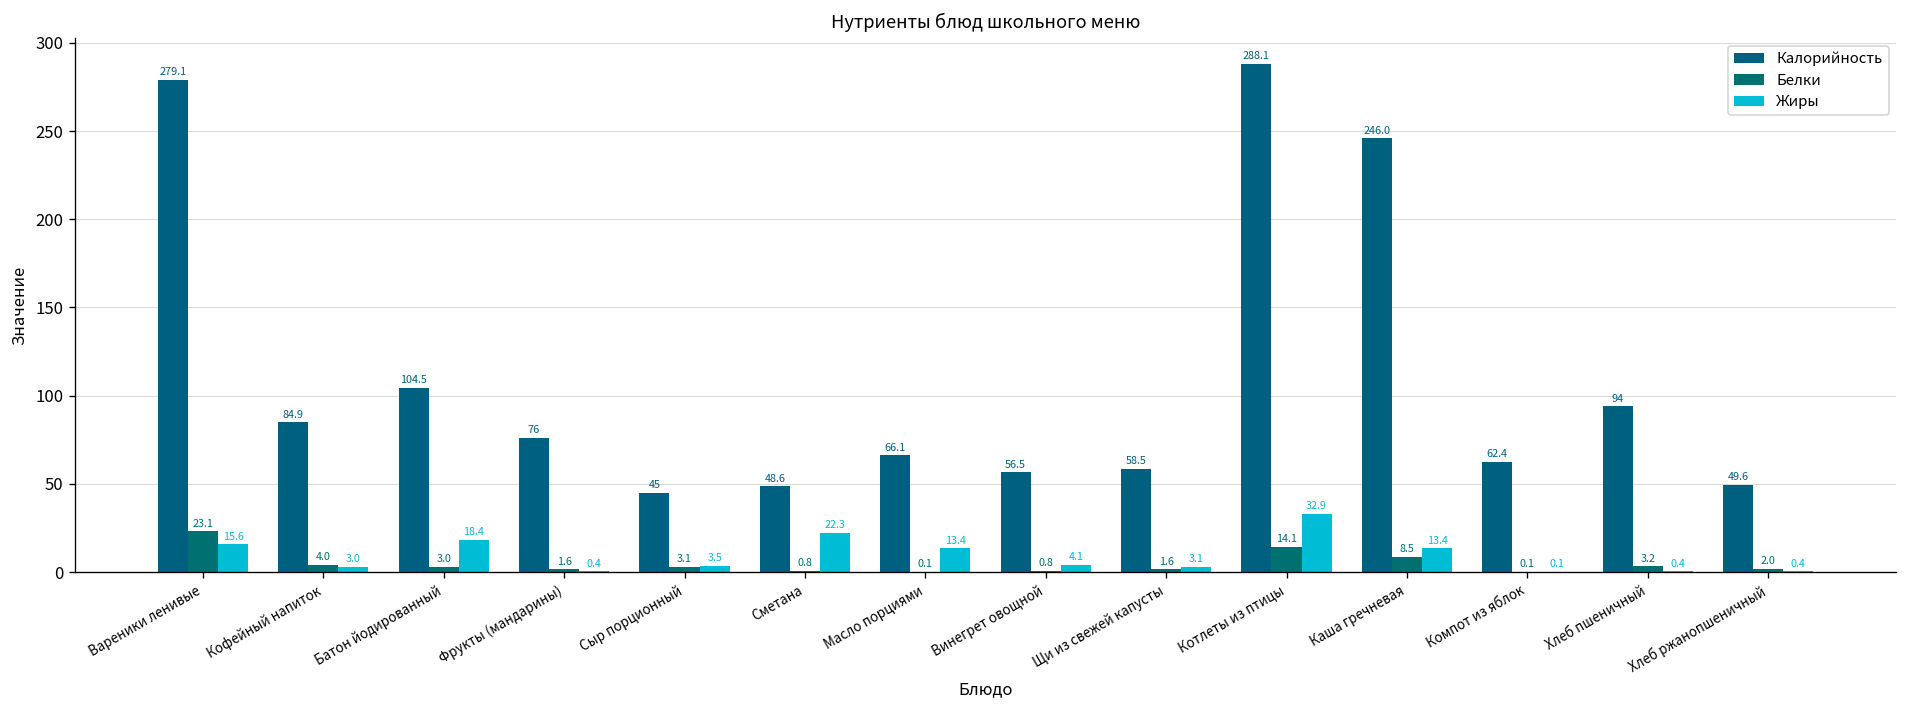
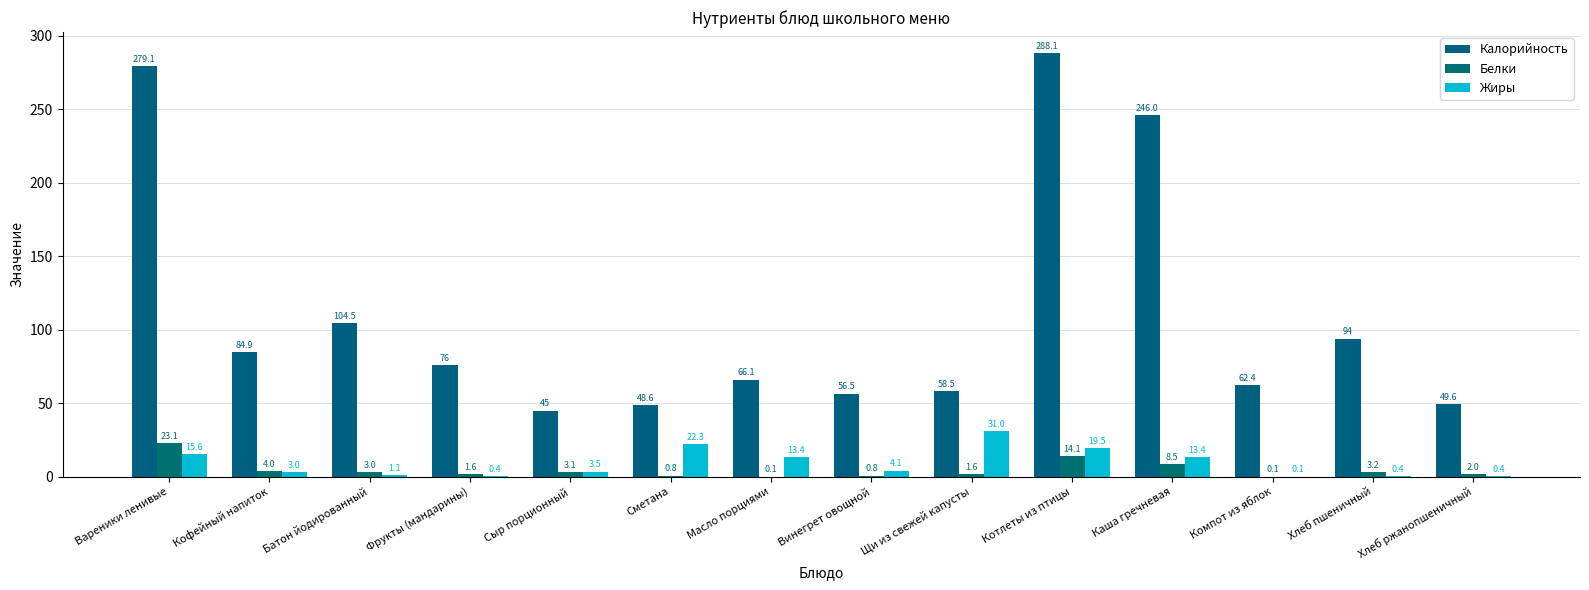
  {
    "Жиры": {
      "Вареники ленивые": 15.6,
      "Кофейный напиток": 3.0,
-     "Батон йодированный": 18.4,
+     "Батон йодированный": 1.1,
      "Фрукты (мандарины)": 0.4,
      "Сыр порционный": 3.5,
      "Сметана": 22.3,
      "Масло порциями": 13.4,
      "Винегрет овощной": 4.1,
-     "Щи из свежей капусты": 3.1,
-     "Котлеты из птицы": 32.9,
+     "Щи из свежей капусты": 31.0,
+     "Котлеты из птицы": 19.5,
      "Каша гречневая": 13.4,
      "Компот из яблок": 0.1,
      "Хлеб пшеничный": 0.4,
      "Хлеб ржанопшеничный": 0.4
    }
  }
